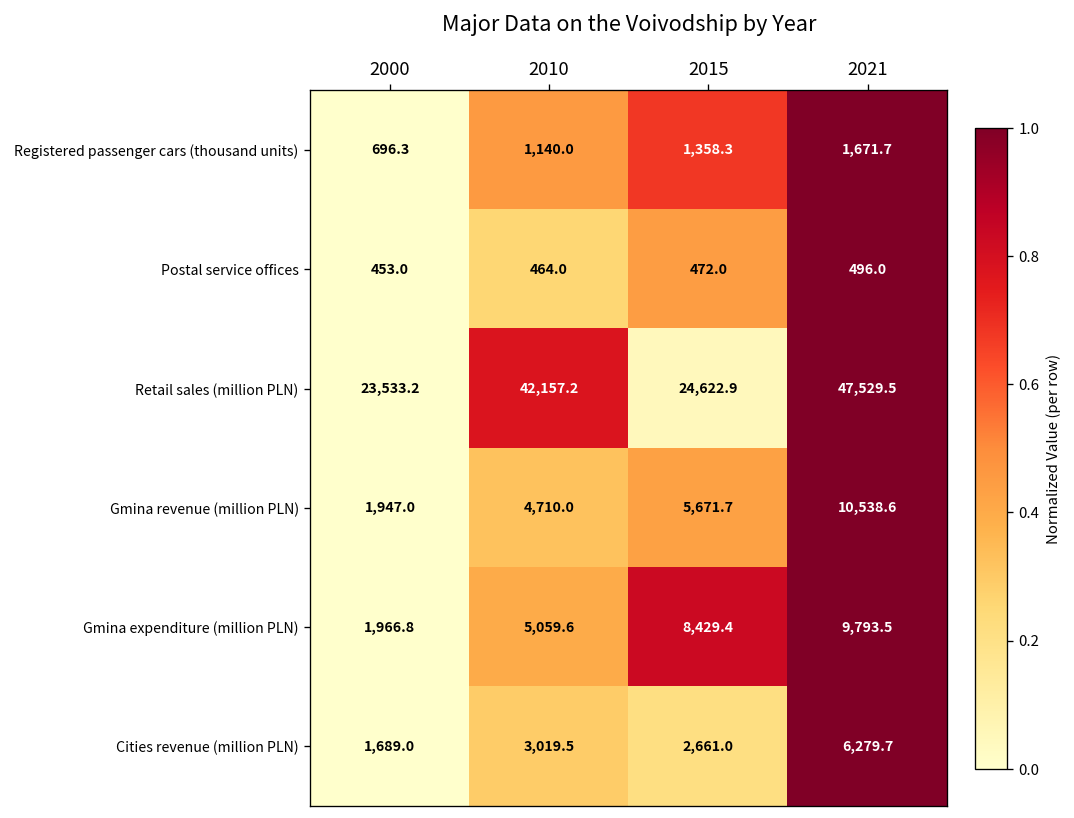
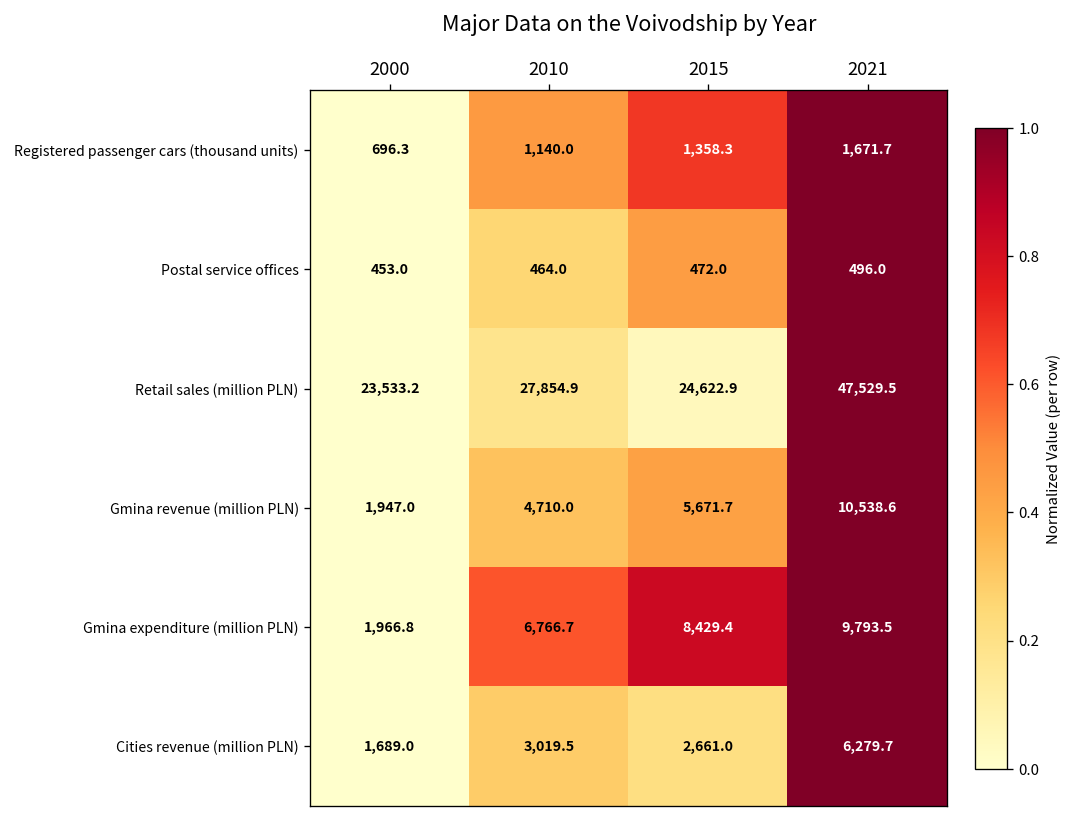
  {
    "Registered passenger cars (thousand units)": {
      "2000": "696.3",
      "2010": "1,140.0",
      "2015": "1,358.3",
      "2021": "1,671.7"
    },
    "Postal service offices": {
      "2000": "453.0",
      "2010": "464.0",
      "2015": "472.0",
      "2021": "496.0"
    },
    "Retail sales (million PLN)": {
      "2000": "23,533.2",
-     "2010": "42,157.2",
+     "2010": "27,854.9",
      "2015": "24,622.9",
      "2021": "47,529.5"
    },
    "Gmina revenue (million PLN)": {
      "2000": "1,947.0",
      "2010": "4,710.0",
      "2015": "5,671.7",
      "2021": "10,538.6"
    },
    "Gmina expenditure (million PLN)": {
      "2000": "1,966.8",
-     "2010": "5,059.6",
+     "2010": "6,766.7",
      "2015": "8,429.4",
      "2021": "9,793.5"
    },
    "Cities revenue (million PLN)": {
      "2000": "1,689.0",
      "2010": "3,019.5",
      "2015": "2,661.0",
      "2021": "6,279.7"
    }
  }
